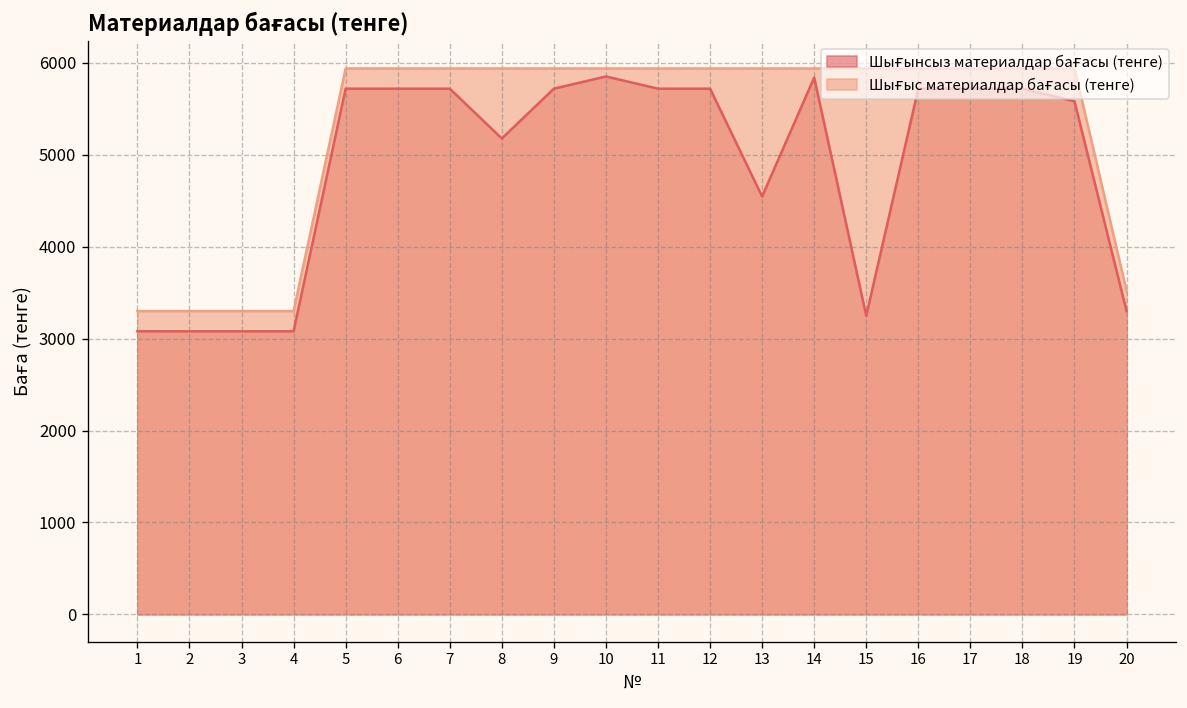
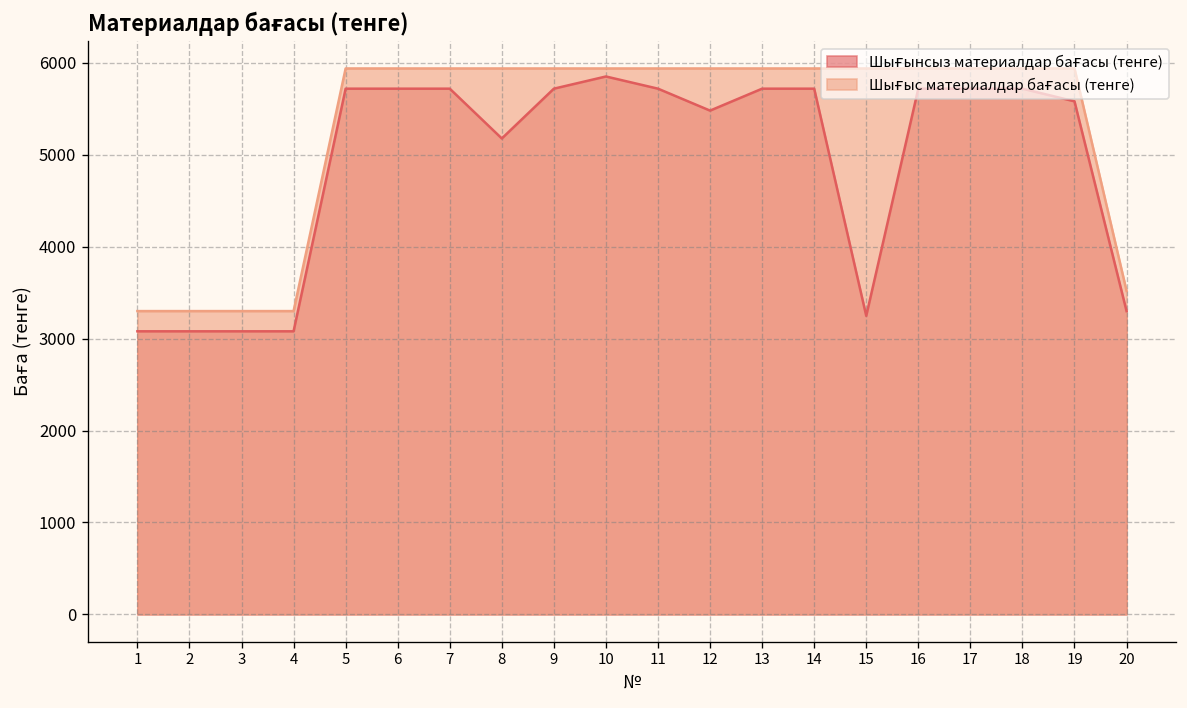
  {
    "Шығынсыз материалдар бағасы (тенге)": {
      "1": 3100,
      "2": 3100,
      "3": 3100,
      "4": 3100,
      "5": 5700,
      "6": 5700,
      "7": 5700,
      "8": 5200,
      "9": 5700,
      "10": 5900,
      "11": 5700,
-     "12": 5700,
-     "13": 4500,
-     "14": 5800,
+     "12": 5500,
+     "13": 5700,
+     "14": 5700,
      "15": 3200,
      "19": 5600,
      "20": 3300
    },
    "Шығыс материалдар бағасы (тенге)": {
      "1": 3300,
      "2": 3300,
      "3": 3300,
      "4": 3300,
      "5": 5900,
      "6": 5900,
      "7": 5900,
      "8": 5900,
      "9": 5900,
      "10": 5900,
      "11": 5900,
      "12": 5900,
      "13": 5900,
      "14": 5900,
      "20": 3500
    }
  }
